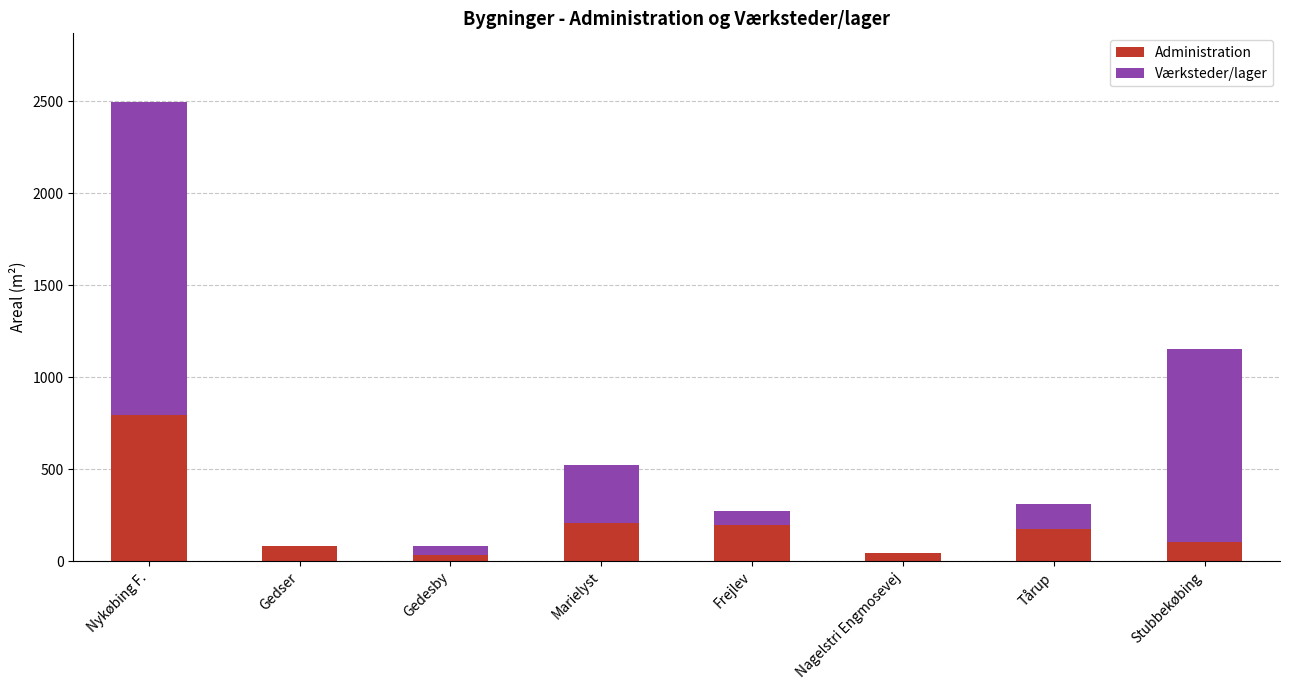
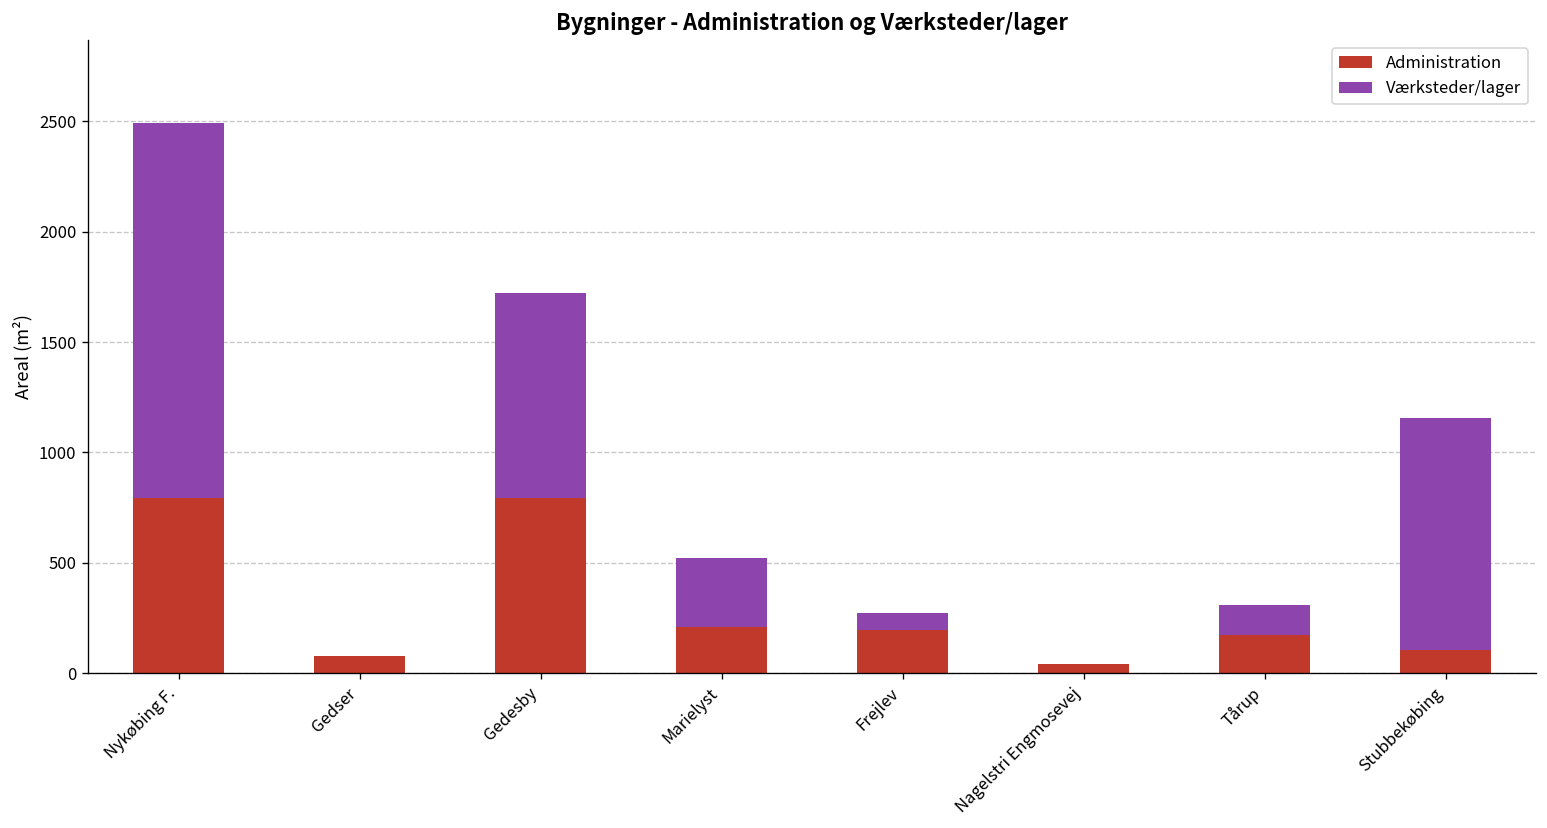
  {
    "Administration": {
      "Nykøbing F.": 790,
      "Gedser": 80,
-     "Gedesby": 30,
+     "Gedesby": 790,
      "Marielyst": 210,
      "Frejlev": 200,
      "Nagelstri Engmosevej": 40,
      "Tårup": 170,
      "Stubbekøbing": 100
    },
    "Værksteder/lager": {
      "Nykøbing F.": 1700,
      "Gedser": 0,
-     "Gedesby": 50,
+     "Gedesby": 930,
      "Marielyst": 310,
      "Frejlev": 80,
      "Nagelstri Engmosevej": 0,
      "Tårup": 140,
      "Stubbekøbing": 1050
    }
  }
